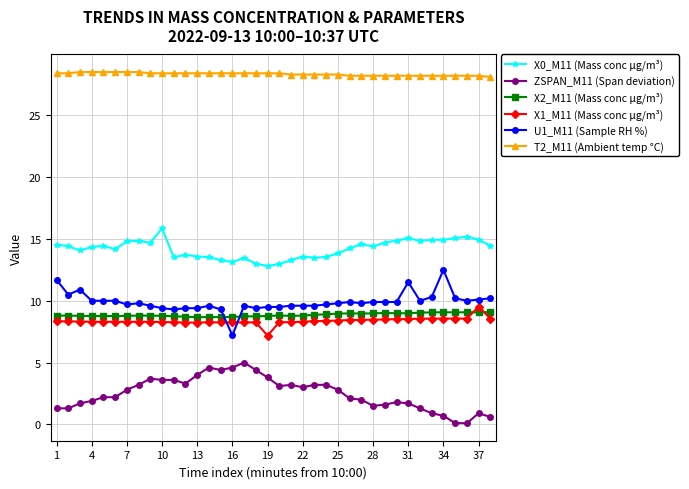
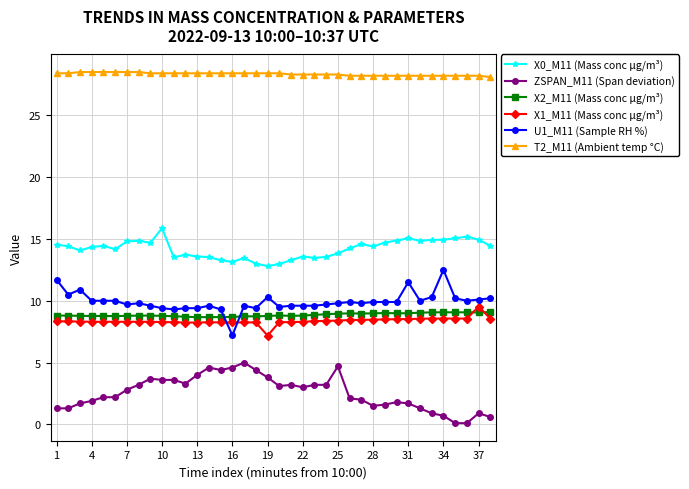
  {
    "X0_M11 (Mass conc μg/m³)": {
      "1": 14.5,
      "4": 14.4,
      "7": 14.8,
      "10": 15.9,
      "13": 13.6,
      "16": 13.1,
      "19": 12.8,
      "22": 13.6,
      "25": 13.8,
      "28": 14.4,
      "31": 15.1,
      "34": 14.9,
      "37": 14.9
    },
    "ZSPAN_M11 (Span deviation)": {
      "1": 1.3,
      "4": 1.9,
      "7": 2.8,
      "10": 3.6,
      "13": 4.0,
      "16": 4.6,
      "19": 3.8,
      "22": 3.0,
-     "25": 2.8,
+     "25": 4.7,
      "28": 1.5,
      "31": 1.7,
      "34": 0.7,
      "37": 0.9
    },
    "X2_M11 (Mass conc μg/m³)": {
      "1": 8.8,
      "4": 8.8,
      "7": 8.8,
      "10": 8.8,
      "13": 8.7,
      "16": 8.7,
      "19": 8.8,
      "22": 8.8,
      "25": 9.0,
      "28": 9.0,
      "31": 9.0,
      "34": 9.1,
      "37": 9.1
    },
    "X1_M11 (Mass conc μg/m³)": {
      "1": 8.3,
      "4": 8.3,
      "7": 8.3,
      "10": 8.3,
      "13": 8.2,
      "16": 8.3,
      "19": 7.2,
      "22": 8.3,
      "25": 8.4,
      "28": 8.5,
      "31": 8.5,
      "34": 8.6,
      "37": 9.5
    },
    "U1_M11 (Sample RH %)": {
      "1": 11.7,
      "4": 10.0,
      "7": 9.7,
      "10": 9.4,
      "13": 9.4,
      "16": 7.2,
-     "19": 9.5,
+     "19": 10.3,
      "22": 9.6,
      "25": 9.8,
      "28": 9.9,
      "31": 11.5,
      "34": 12.5,
      "37": 10.1
    },
    "T2_M11 (Ambient temp °C)": {
      "1": 28.4,
      "4": 28.5,
      "7": 28.5,
      "10": 28.4,
      "13": 28.4,
      "16": 28.4,
      "19": 28.4,
      "22": 28.3,
      "25": 28.3,
      "28": 28.2,
      "31": 28.2,
      "34": 28.2,
      "37": 28.2
    }
  }
